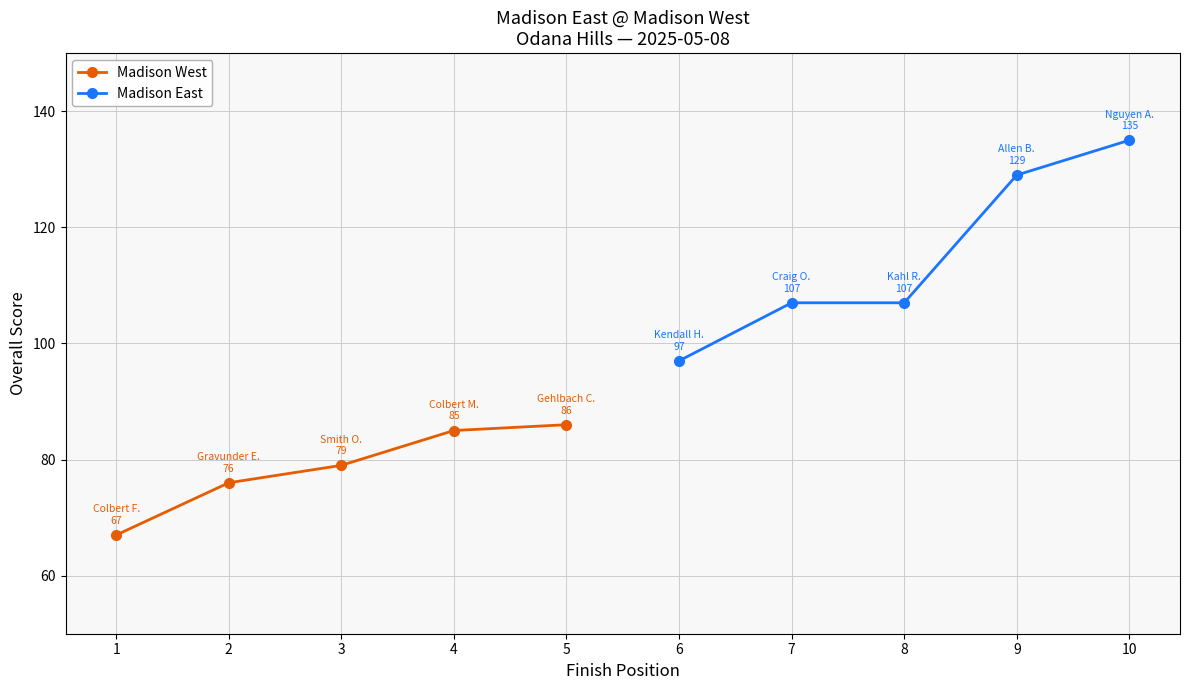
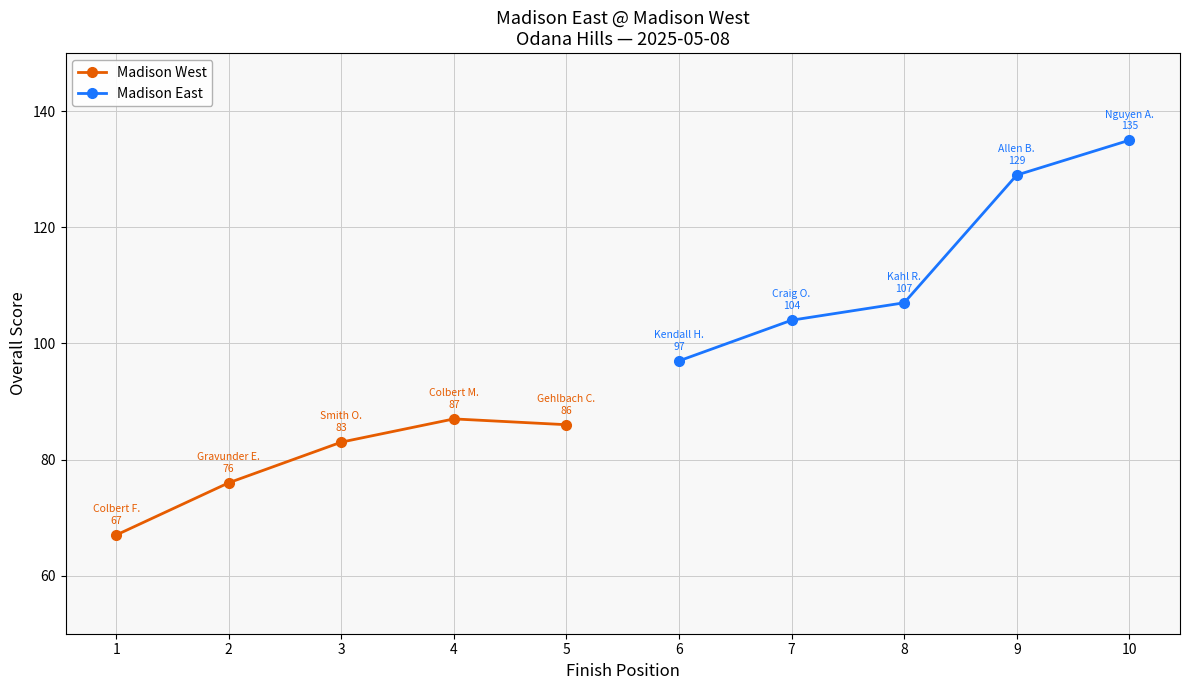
  {
    "Madison West": {
      "1": 67,
      "2": 76,
-     "3": 79,
-     "4": 85,
+     "3": 83,
+     "4": 87,
      "5": 86
    },
    "Madison East": {
      "6": 97,
-     "7": 107,
+     "7": 104,
      "8": 107,
      "9": 129,
      "10": 135
    }
  }
